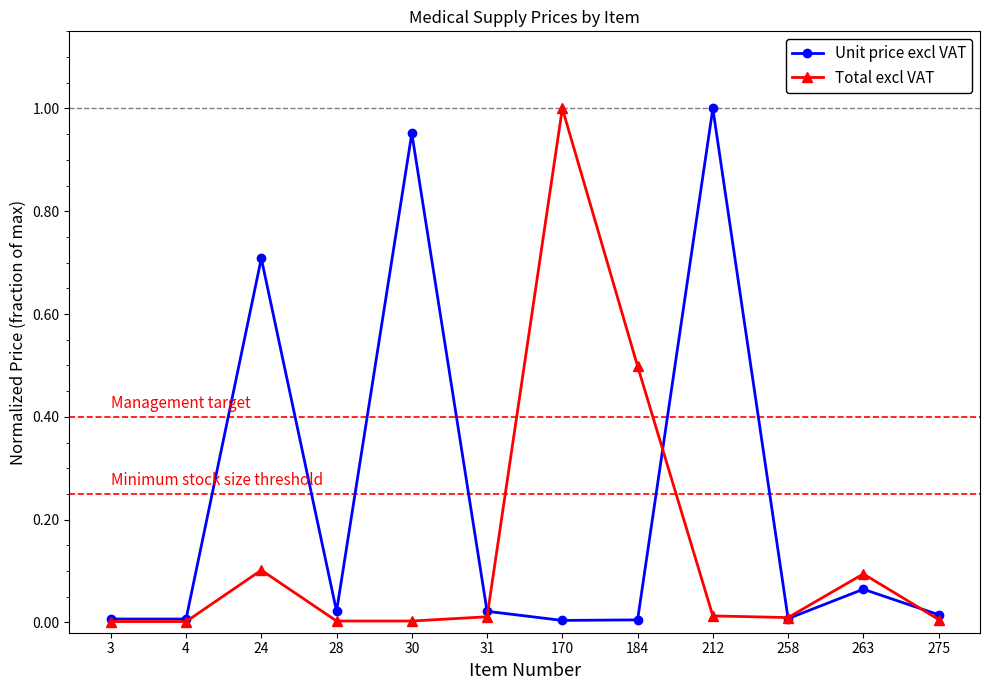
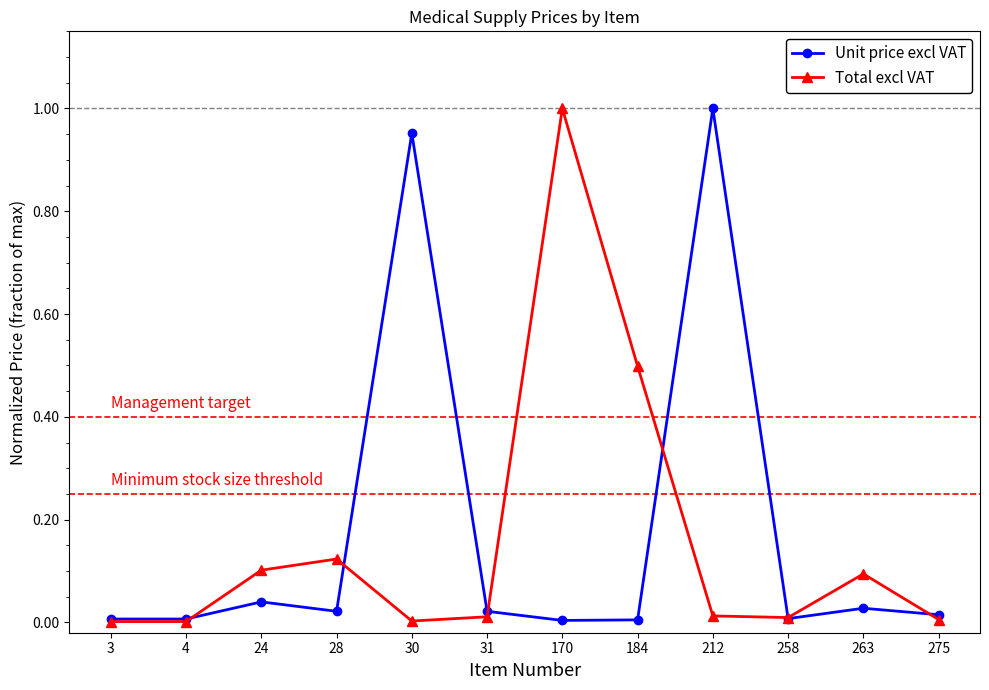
  {
    "Unit price excl VAT": {
      "3": 0.01,
      "4": 0.01,
-     "24": 0.71,
+     "24": 0.04,
      "28": 0.02,
      "30": 0.95,
      "31": 0.02,
      "170": 0.00,
      "184": 0.01,
      "212": 1.00,
-     "263": 0.06,
+     "263": 0.03,
      "275": 0.02
    },
    "Total excl VAT": {
      "3": 0.00,
      "4": 0.00,
      "24": 0.10,
-     "28": 0.00,
+     "28": 0.12,
      "30": 0.00,
      "31": 0.01,
      "170": 1.00,
      "184": 0.50,
      "212": 0.01,
      "263": 0.09,
      "275": 0.01
    }
  }
